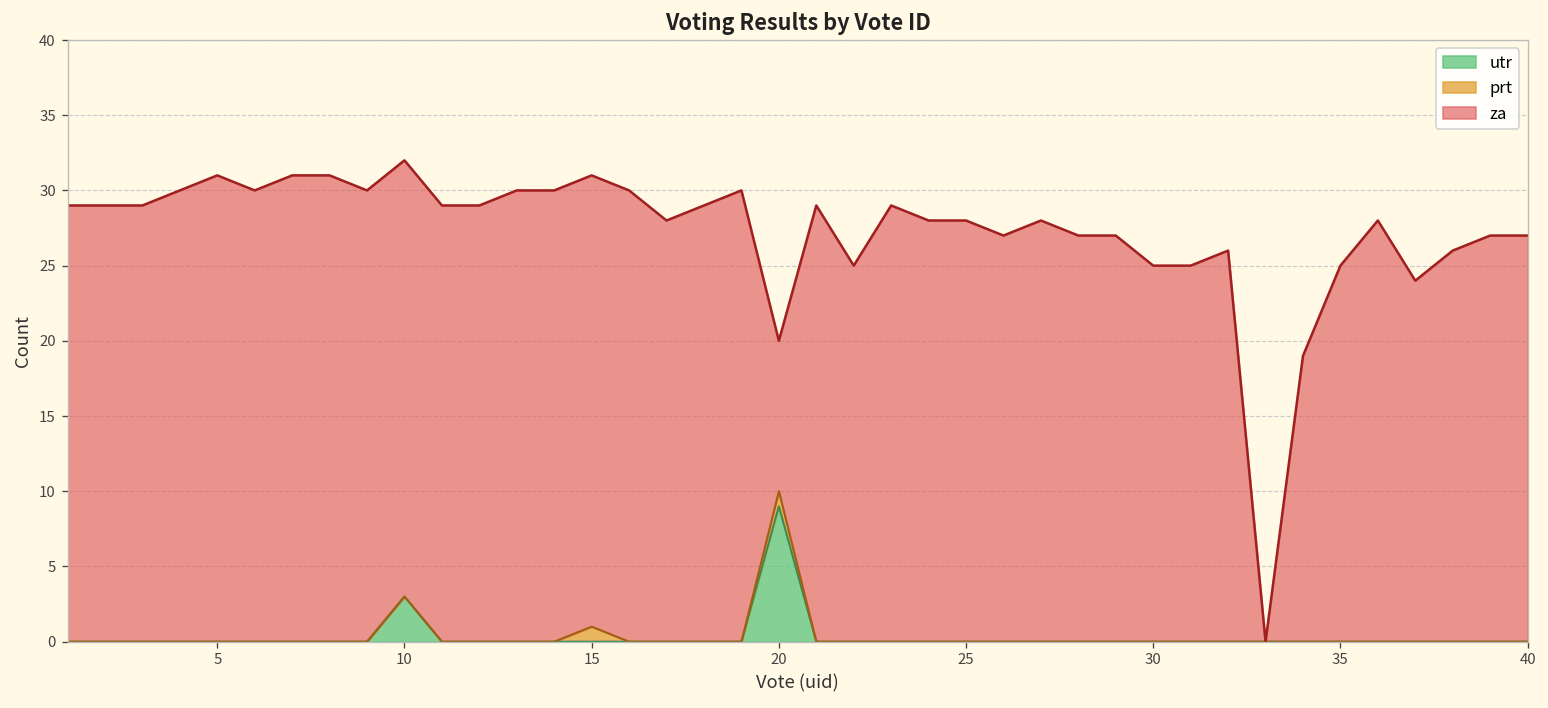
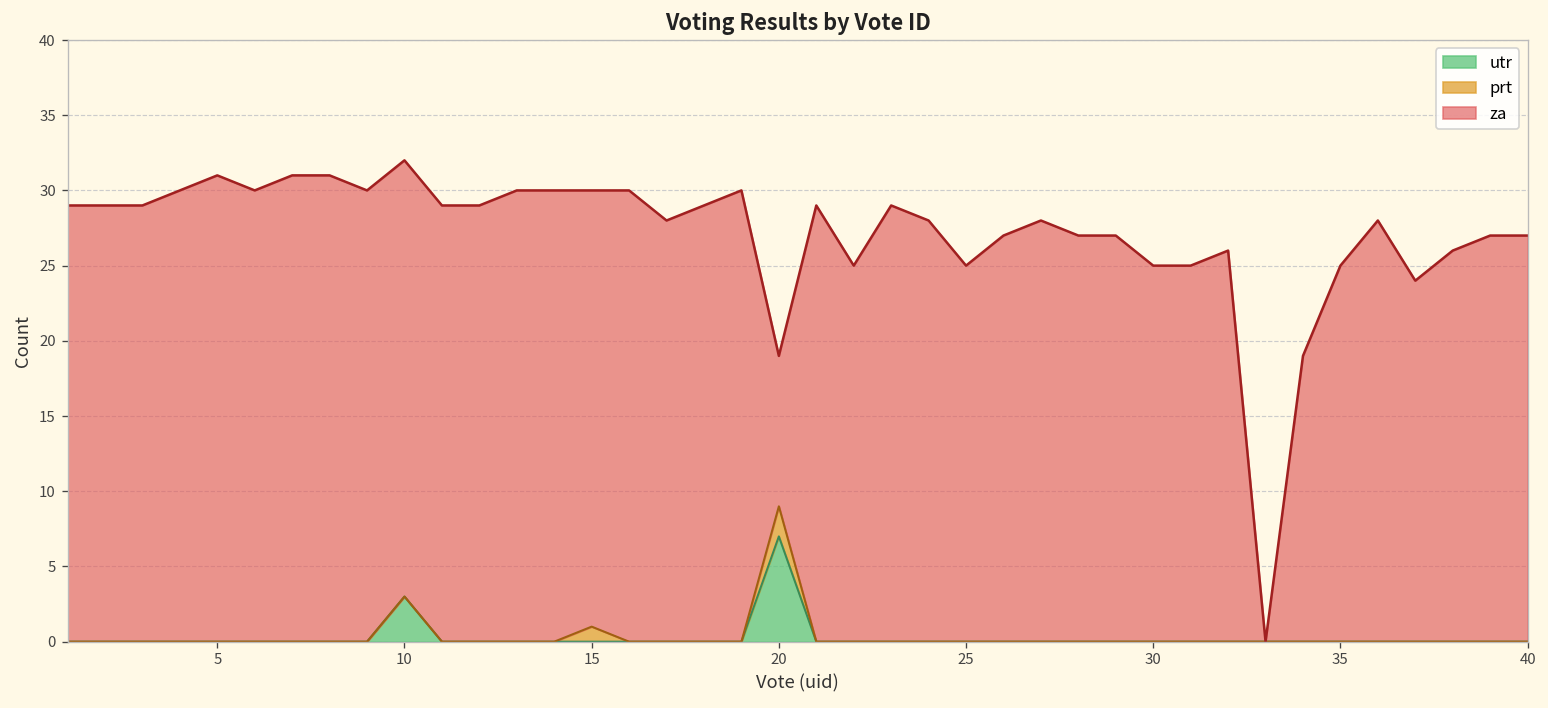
  {
    "utr": {
      "15": 0,
-     "20": 9
+     "20": 7
    },
    "prt": {
      "15": 1,
-     "20": 1
+     "20": 2
    },
    "za": {
      "5": 31,
      "10": 32,
-     "15": 30,
-     "25": 28,
+     "15": 29,
+     "25": 25,
      "30": 25,
      "35": 25,
      "40": 27
    }
  }
